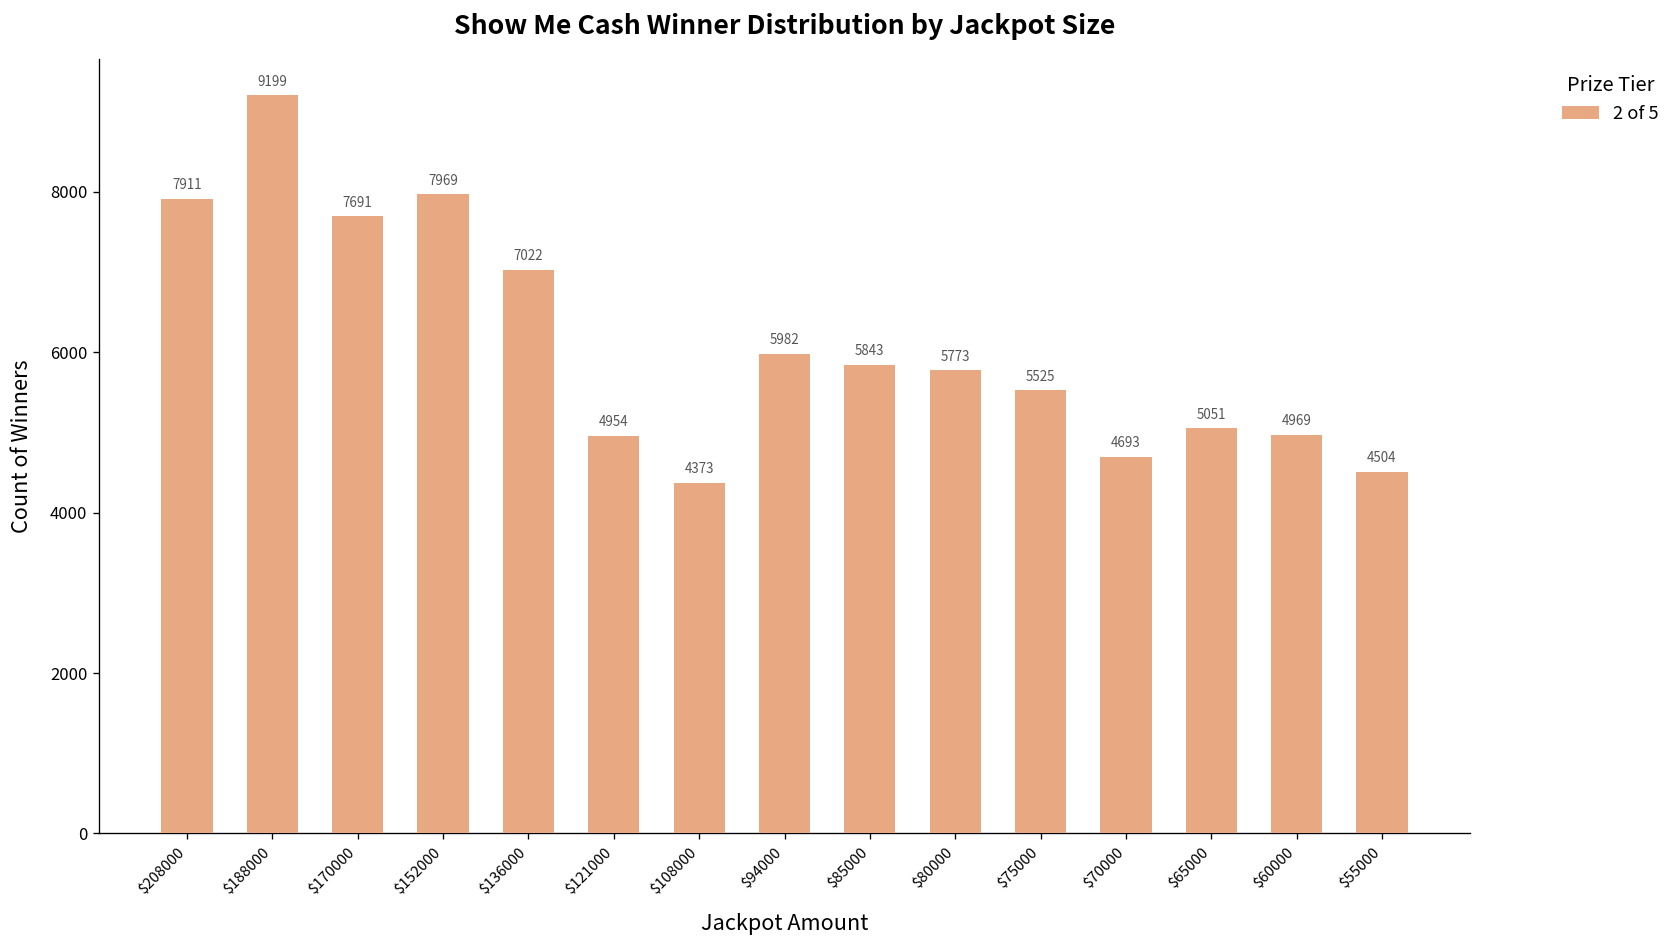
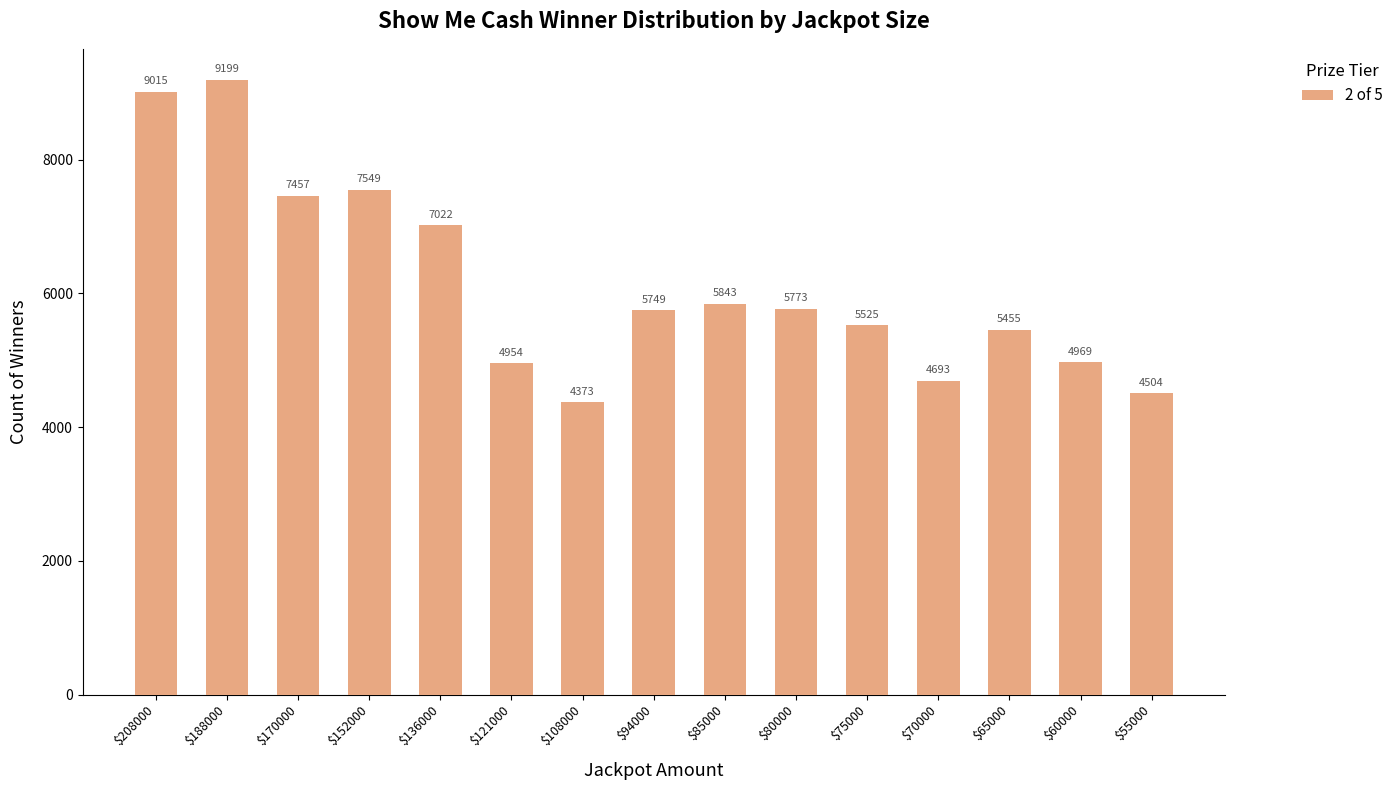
  {
-   "$208000": 7911,
+   "$208000": 9015,
    "$188000": 9199,
-   "$170000": 7691,
-   "$152000": 7969,
+   "$170000": 7457,
+   "$152000": 7549,
    "$136000": 7022,
    "$121000": 4954,
    "$108000": 4373,
-   "$94000": 5982,
+   "$94000": 5749,
    "$85000": 5843,
    "$80000": 5773,
    "$75000": 5525,
    "$70000": 4693,
-   "$65000": 5051,
+   "$65000": 5455,
    "$60000": 4969,
    "$55000": 4504
  }
